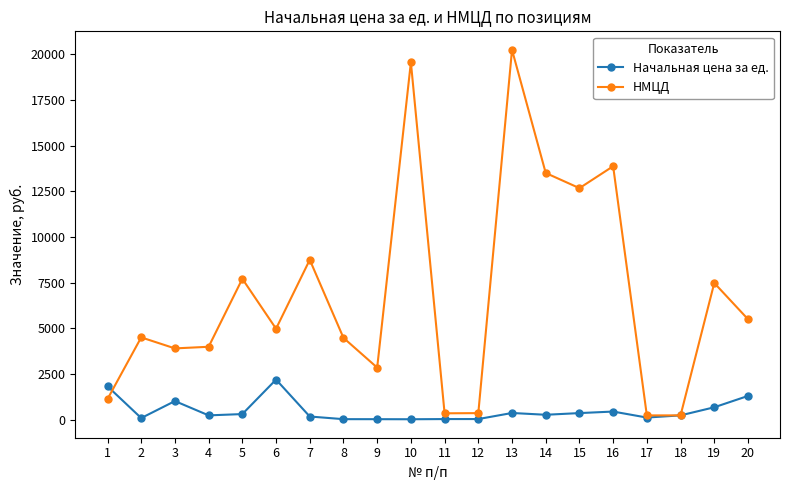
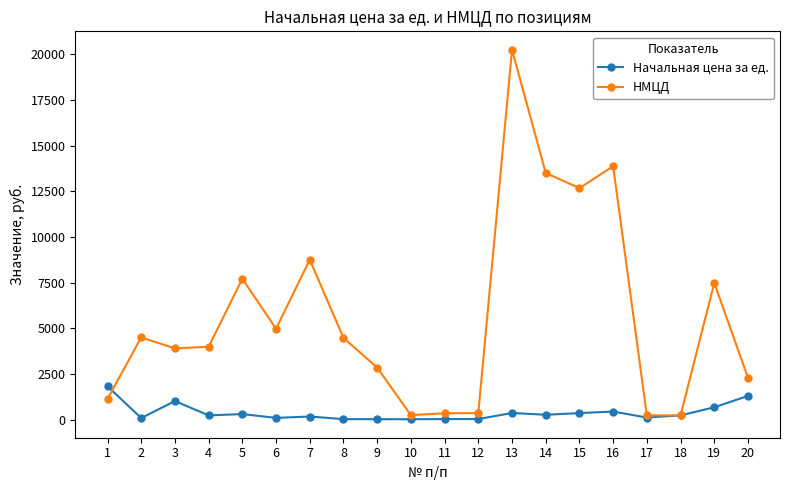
  {
    "Начальная цена за ед.": {
      "1": 1800,
      "2": 100,
      "3": 1000,
      "4": 200,
      "5": 300,
-     "6": 2200,
+     "6": 100,
      "7": 200,
      "8": 0,
      "9": 0,
      "10": 0,
      "11": 0,
      "12": 0,
      "13": 400,
      "14": 300,
      "15": 400,
      "16": 400,
      "19": 700,
      "20": 1300
    },
    "НМЦД": {
      "1": 1100,
      "2": 4500,
      "3": 3900,
      "4": 4000,
      "5": 7700,
      "6": 5000,
      "7": 8800,
      "8": 4500,
      "9": 2900,
-     "10": 19600,
+     "10": 300,
      "11": 400,
      "12": 400,
      "13": 20200,
      "14": 13500,
      "15": 12700,
      "16": 13900,
      "19": 7500,
-     "20": 5500
+     "20": 2300
    }
  }
